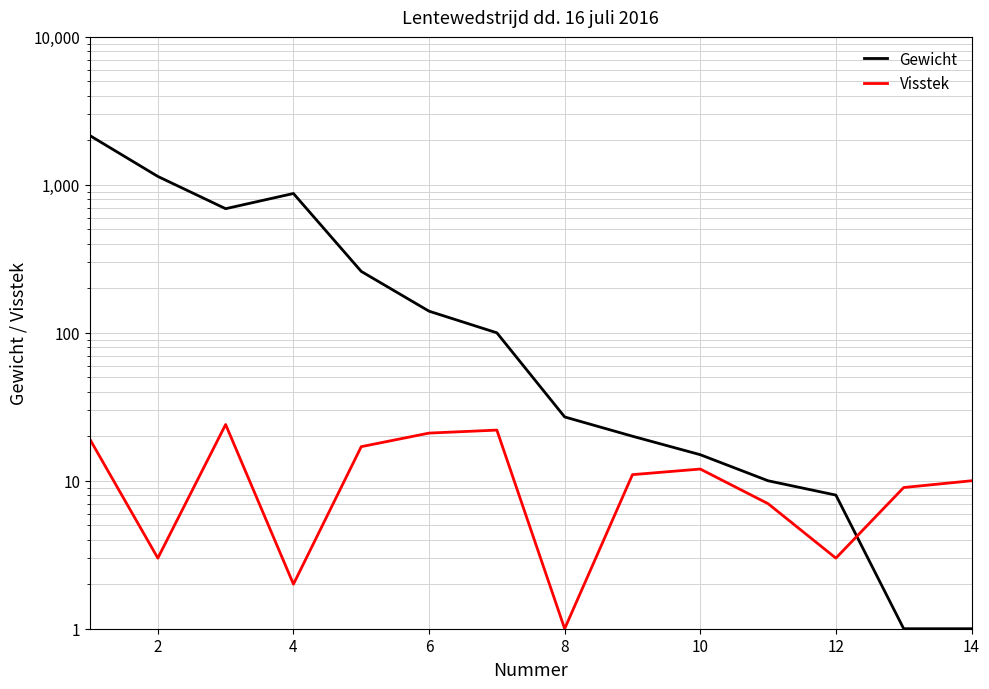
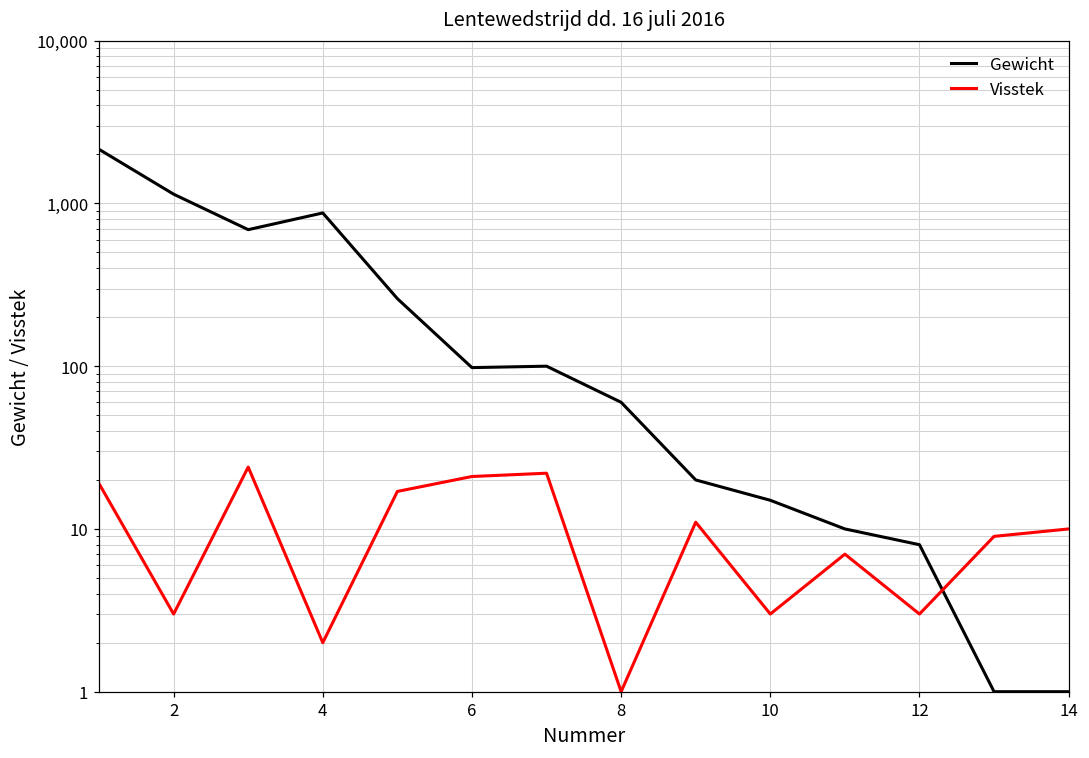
  {
    "Gewicht": {
      "2": "1,100",
      "4": "900",
-     "6": "140",
-     "8": "27",
+     "6": "100",
+     "8": "60",
      "10": "15",
      "12": "8",
      "14": "1"
    },
    "Visstek": {
      "2": "3",
      "4": "2",
      "6": "21",
      "8": "1",
-     "10": "12",
+     "10": "3",
      "12": "3",
      "14": "10"
    }
  }
